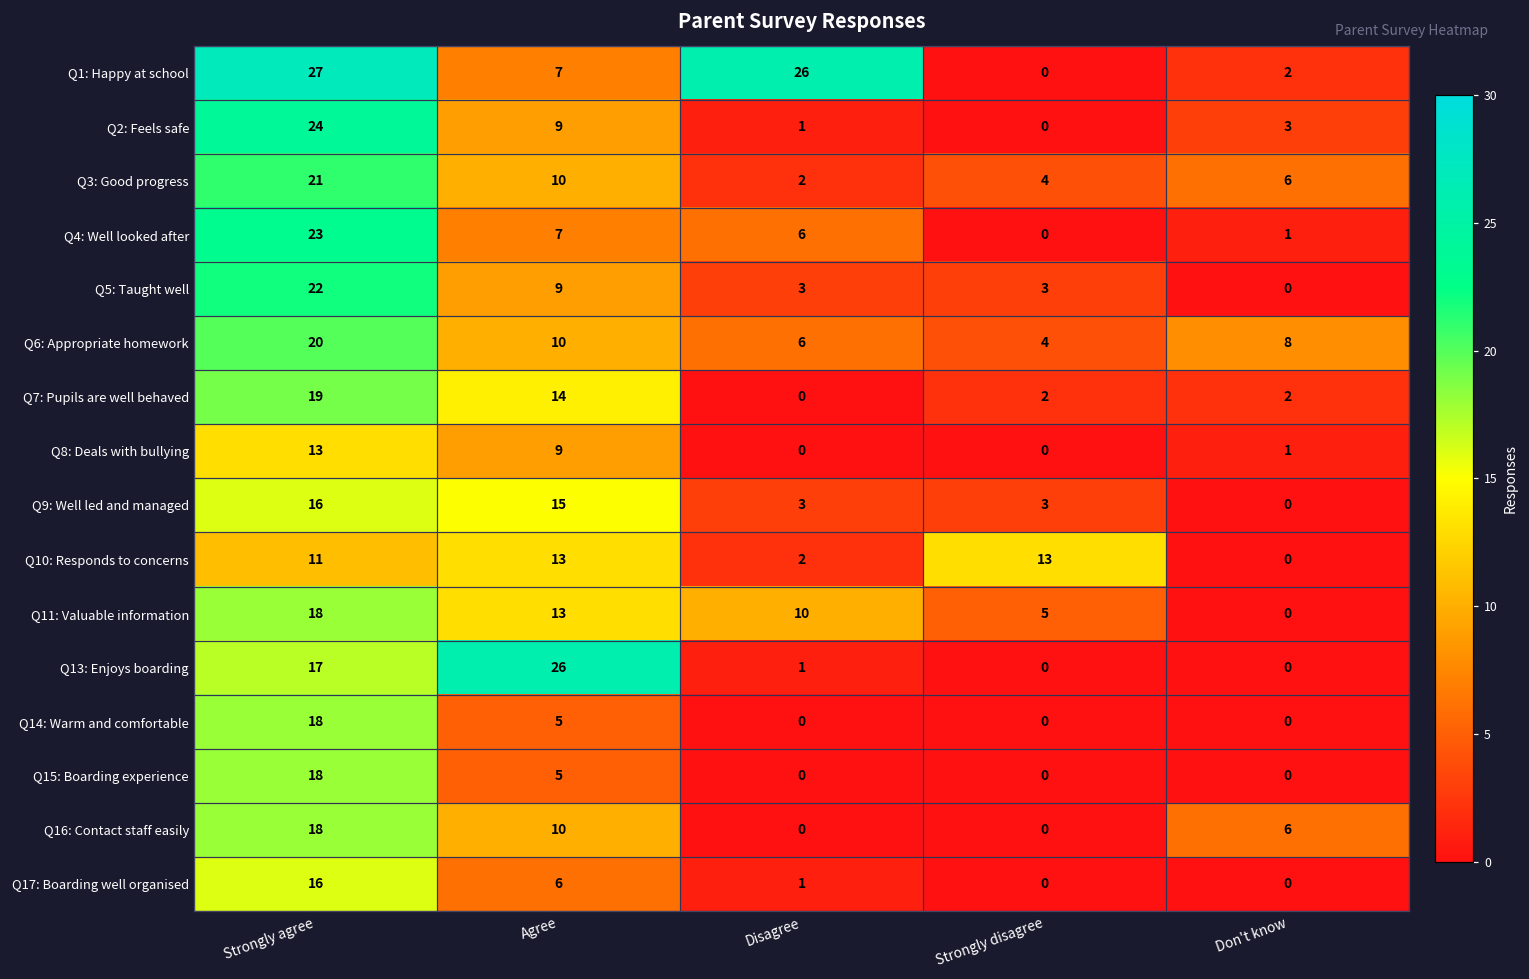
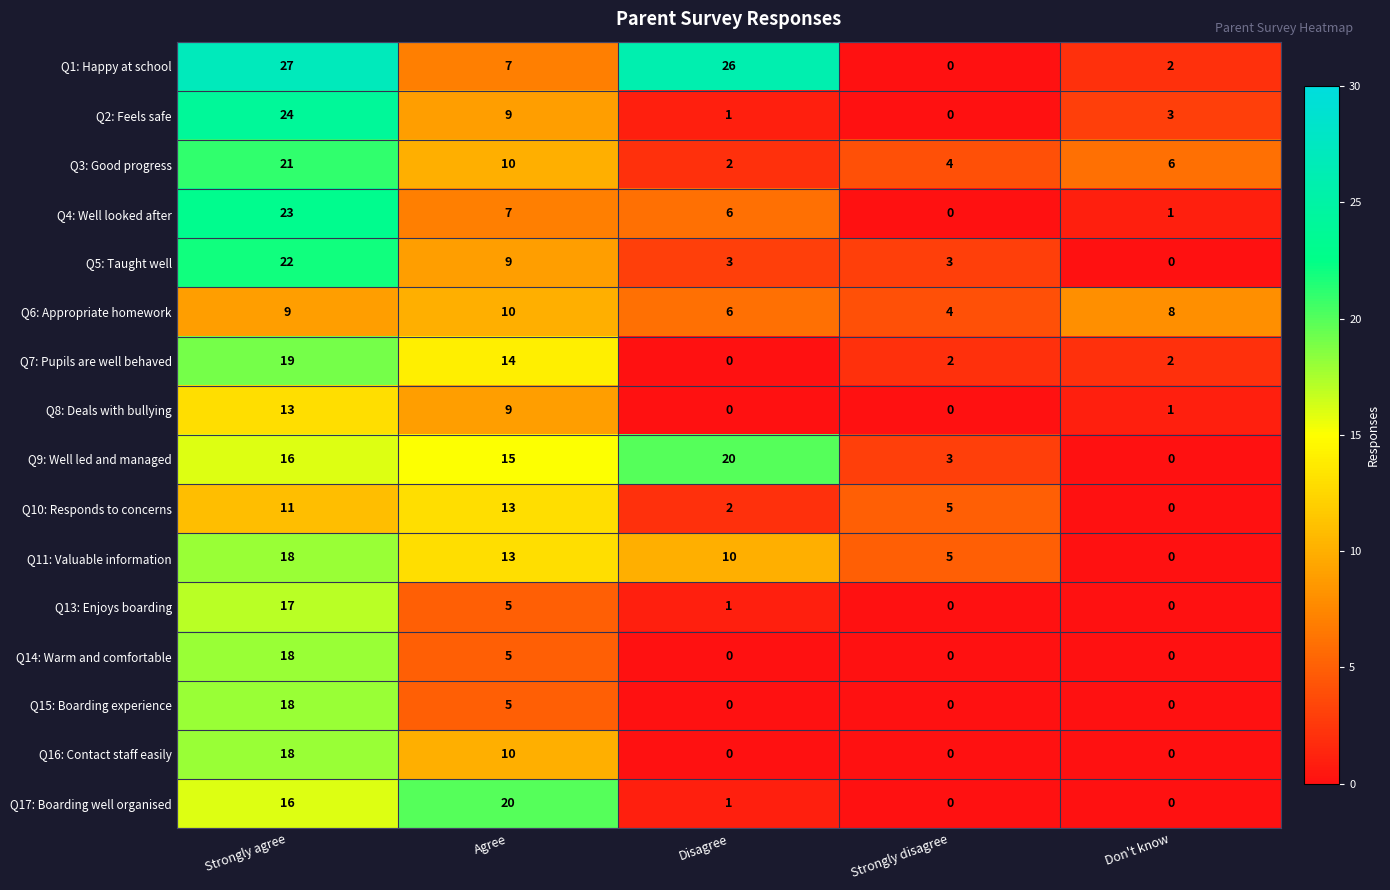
  {
    "Q1: Happy at school": {
      "Strongly agree": 27,
      "Agree": 7,
      "Disagree": 26,
      "Strongly disagree": 0,
      "Don't know": 2
    },
    "Q2: Feels safe": {
      "Strongly agree": 24,
      "Agree": 9,
      "Disagree": 1,
      "Strongly disagree": 0,
      "Don't know": 3
    },
    "Q3: Good progress": {
      "Strongly agree": 21,
      "Agree": 10,
      "Disagree": 2,
      "Strongly disagree": 4,
      "Don't know": 6
    },
    "Q4: Well looked after": {
      "Strongly agree": 23,
      "Agree": 7,
      "Disagree": 6,
      "Strongly disagree": 0,
      "Don't know": 1
    },
    "Q5: Taught well": {
      "Strongly agree": 22,
      "Agree": 9,
      "Disagree": 3,
      "Strongly disagree": 3,
      "Don't know": 0
    },
    "Q6: Appropriate homework": {
-     "Strongly agree": 20,
+     "Strongly agree": 9,
      "Agree": 10,
      "Disagree": 6,
      "Strongly disagree": 4,
      "Don't know": 8
    },
    "Q7: Pupils are well behaved": {
      "Strongly agree": 19,
      "Agree": 14,
      "Disagree": 0,
      "Strongly disagree": 2,
      "Don't know": 2
    },
    "Q8: Deals with bullying": {
      "Strongly agree": 13,
      "Agree": 9,
      "Disagree": 0,
      "Strongly disagree": 0,
      "Don't know": 1
    },
    "Q9: Well led and managed": {
      "Strongly agree": 16,
      "Agree": 15,
-     "Disagree": 3,
+     "Disagree": 20,
      "Strongly disagree": 3,
      "Don't know": 0
    },
    "Q10: Responds to concerns": {
      "Strongly agree": 11,
      "Agree": 13,
      "Disagree": 2,
-     "Strongly disagree": 13,
+     "Strongly disagree": 5,
      "Don't know": 0
    },
    "Q11: Valuable information": {
      "Strongly agree": 18,
      "Agree": 13,
      "Disagree": 10,
      "Strongly disagree": 5,
      "Don't know": 0
    },
    "Q13: Enjoys boarding": {
      "Strongly agree": 17,
-     "Agree": 26,
+     "Agree": 5,
      "Disagree": 1,
      "Strongly disagree": 0,
      "Don't know": 0
    },
    "Q14: Warm and comfortable": {
      "Strongly agree": 18,
      "Agree": 5,
      "Disagree": 0,
      "Strongly disagree": 0,
      "Don't know": 0
    },
    "Q15: Boarding experience": {
      "Strongly agree": 18,
      "Agree": 5,
      "Disagree": 0,
      "Strongly disagree": 0,
      "Don't know": 0
    },
    "Q16: Contact staff easily": {
      "Strongly agree": 18,
      "Agree": 10,
      "Disagree": 0,
      "Strongly disagree": 0,
-     "Don't know": 6
+     "Don't know": 0
    },
    "Q17: Boarding well organised": {
      "Strongly agree": 16,
-     "Agree": 6,
+     "Agree": 20,
      "Disagree": 1,
      "Strongly disagree": 0,
      "Don't know": 0
    }
  }
